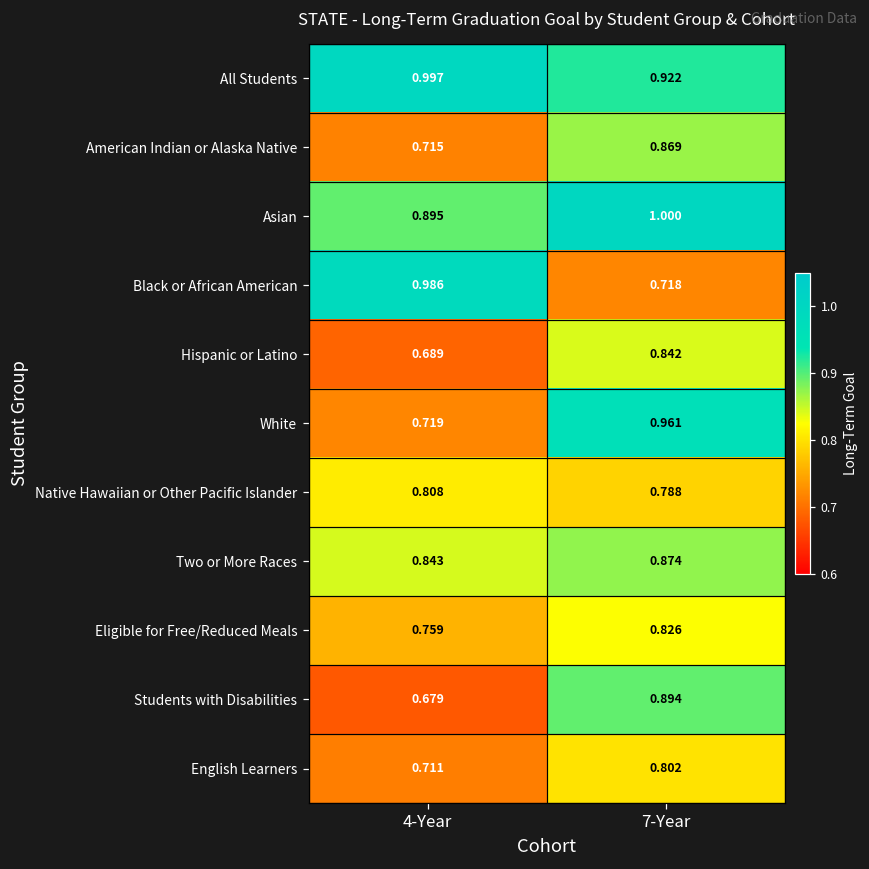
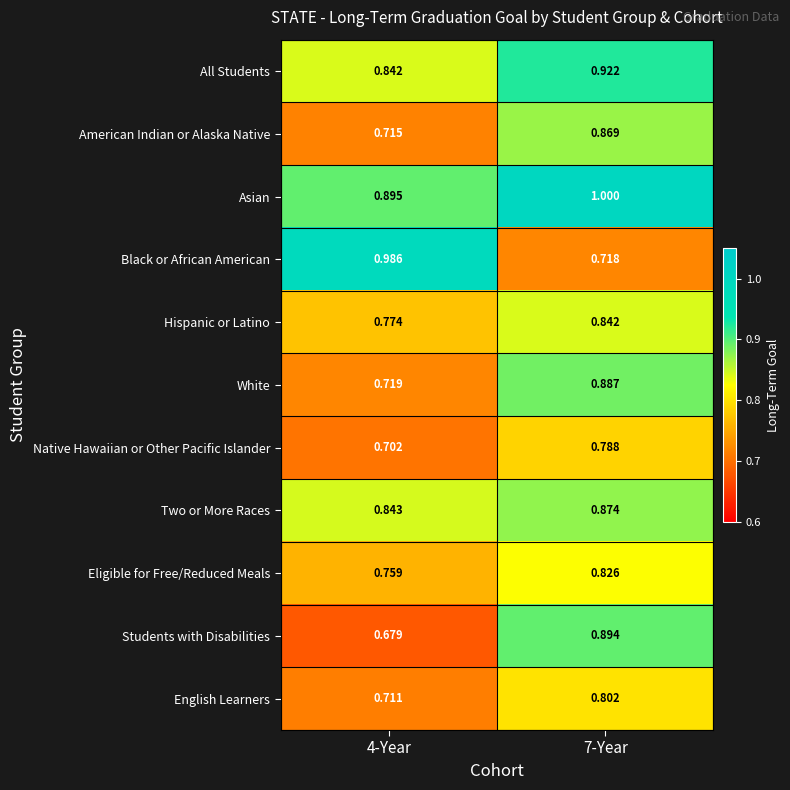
  {
    "All Students": {
-     "4-Year": 0.997,
+     "4-Year": 0.842,
      "7-Year": 0.922
    },
    "American Indian or Alaska Native": {
      "4-Year": 0.715,
      "7-Year": 0.869
    },
    "Asian": {
      "4-Year": 0.895,
      "7-Year": 1.000
    },
    "Black or African American": {
      "4-Year": 0.986,
      "7-Year": 0.718
    },
    "Hispanic or Latino": {
-     "4-Year": 0.689,
+     "4-Year": 0.774,
      "7-Year": 0.842
    },
    "White": {
      "4-Year": 0.719,
-     "7-Year": 0.961
+     "7-Year": 0.887
    },
    "Native Hawaiian or Other Pacific Islander": {
-     "4-Year": 0.808,
+     "4-Year": 0.702,
      "7-Year": 0.788
    },
    "Two or More Races": {
      "4-Year": 0.843,
      "7-Year": 0.874
    },
    "Eligible for Free/Reduced Meals": {
      "4-Year": 0.759,
      "7-Year": 0.826
    },
    "Students with Disabilities": {
      "4-Year": 0.679,
      "7-Year": 0.894
    },
    "English Learners": {
      "4-Year": 0.711,
      "7-Year": 0.802
    }
  }
